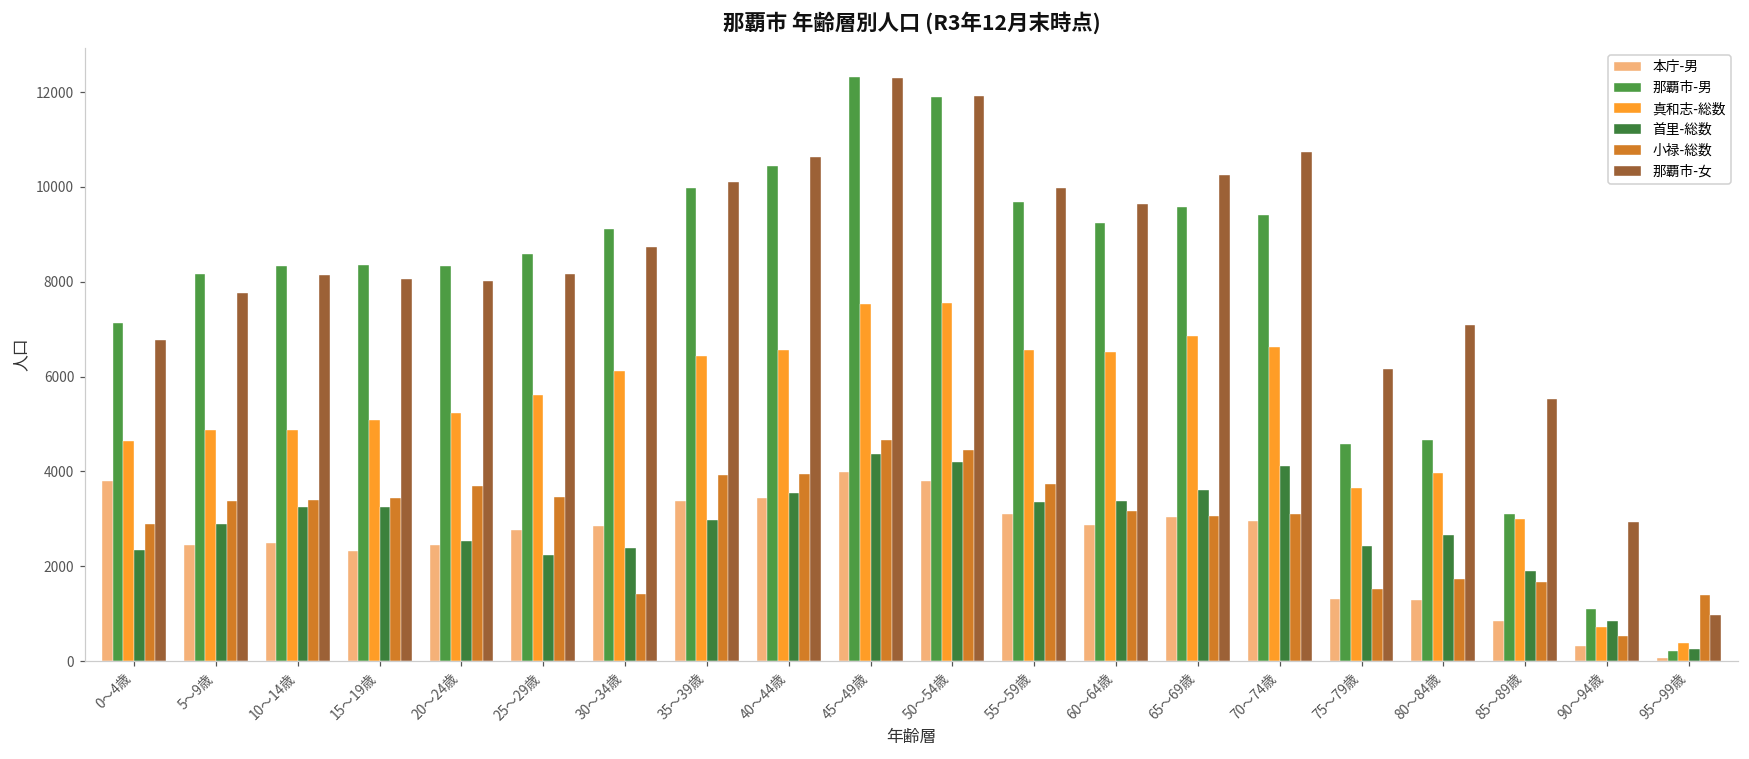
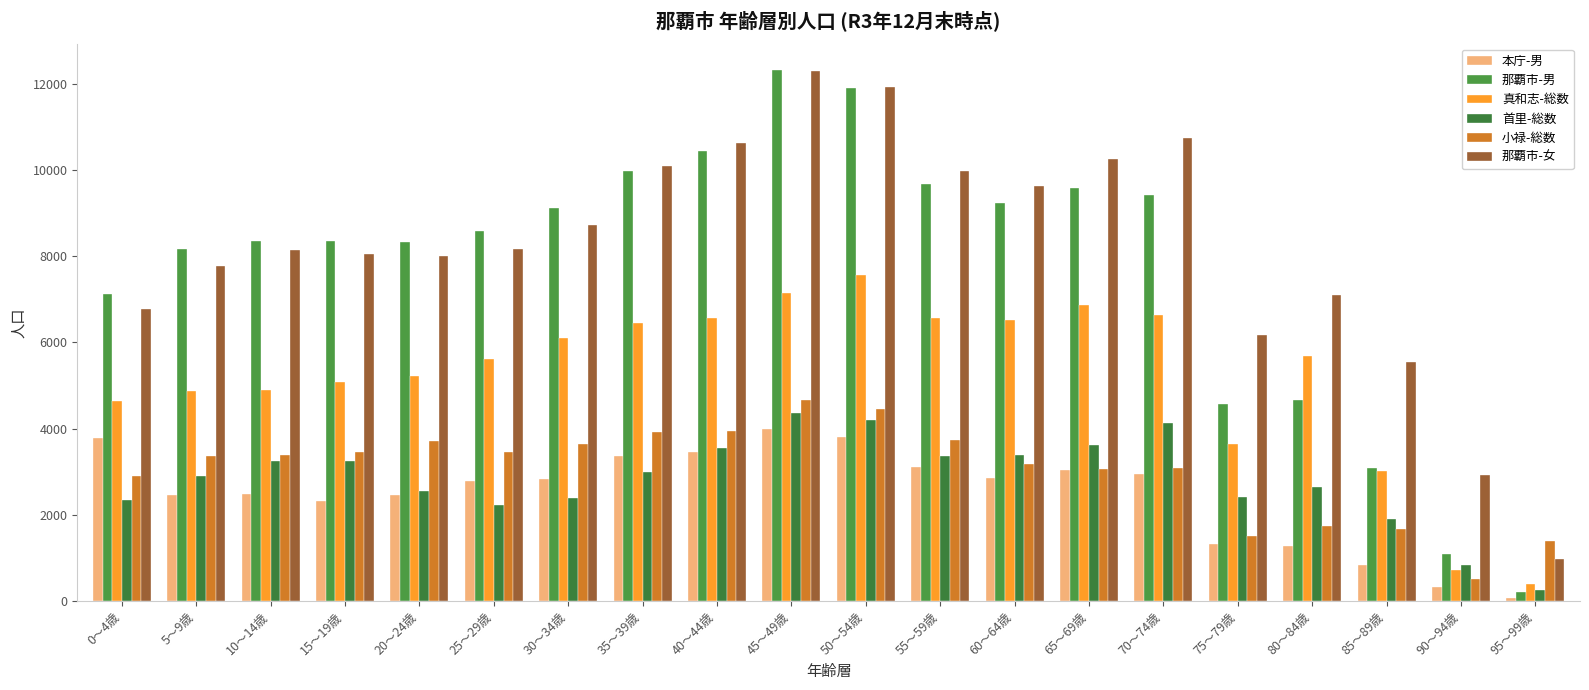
  {
    "本庁-男": {
      "0～4歳": 3800,
      "5～9歳": 2400,
      "10～14歳": 2500,
      "15～19歳": 2300,
      "20～24歳": 2500,
      "25～29歳": 2800,
      "30～34歳": 2800,
      "35～39歳": 3400,
      "40～44歳": 3500,
      "45～49歳": 4000,
      "50～54歳": 3800,
      "55～59歳": 3100,
      "60～64歳": 2900,
      "65～69歳": 3000,
      "70～74歳": 3000,
      "75～79歳": 1300,
      "80～84歳": 1300,
      "85～89歳": 800,
      "90～94歳": 300,
      "95～99歳": 100
    },
    "真和志-総数": {
      "0～4歳": 4600,
      "5～9歳": 4900,
      "10～14歳": 4900,
      "15～19歳": 5100,
      "20～24歳": 5200,
      "25～29歳": 5600,
      "30～34歳": 6100,
      "35～39歳": 6400,
      "40～44歳": 6600,
-     "45～49歳": 7500,
+     "45～49歳": 7100,
      "50～54歳": 7600,
      "55～59歳": 6600,
      "60～64歳": 6500,
      "65～69歳": 6900,
      "70～74歳": 6600,
      "75～79歳": 3600,
-     "80～84歳": 4000,
+     "80～84歳": 5700,
      "85～89歳": 3000,
      "90～94歳": 700,
      "95～99歳": 400
    },
    "小禄-総数": {
      "0～4歳": 2900,
      "5～9歳": 3400,
      "10～14歳": 3400,
      "15～19歳": 3400,
      "20～24歳": 3700,
      "25～29歳": 3500,
-     "30～34歳": 1400,
+     "30～34歳": 3600,
      "35～39歳": 3900,
      "40～44歳": 4000,
      "45～49歳": 4700,
      "50～54歳": 4400,
      "55～59歳": 3700,
      "60～64歳": 3200,
      "65～69歳": 3100,
      "70～74歳": 3100,
      "75～79歳": 1500,
      "80～84歳": 1700,
      "85～89歳": 1700,
      "90～94歳": 500,
      "95～99歳": 1400
    },
    "那覇市-女": {
      "0～4歳": 6800,
      "5～9歳": 7800,
      "10～14歳": 8200,
      "15～19歳": 8100,
      "20～24歳": 8000,
      "25～29歳": 8200,
      "30～34歳": 8700,
      "35～39歳": 10100,
      "40～44歳": 10600,
      "45～49歳": 12300,
      "50～54歳": 11900,
      "55～59歳": 10000,
      "60～64歳": 9600,
      "65～69歳": 10200,
      "70～74歳": 10700,
      "75～79歳": 6200,
      "80～84歳": 7100,
      "85～89歳": 5500,
      "90～94歳": 2900,
      "95～99歳": 1000
    }
  }
